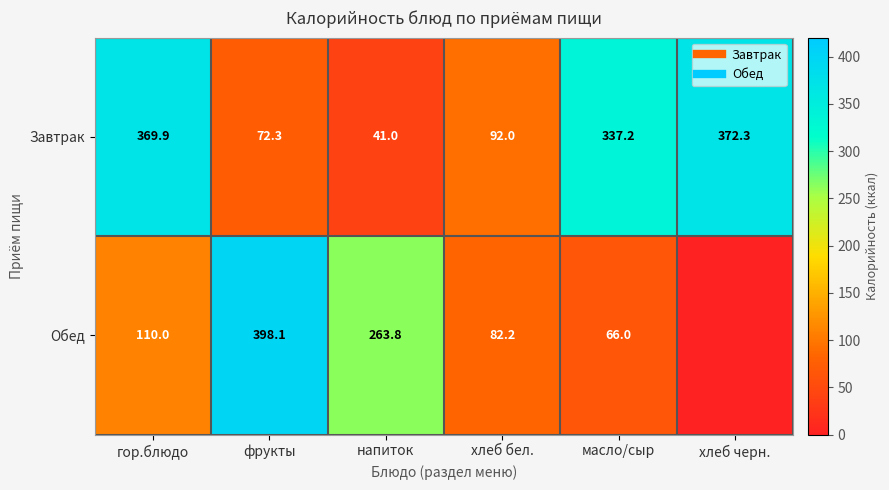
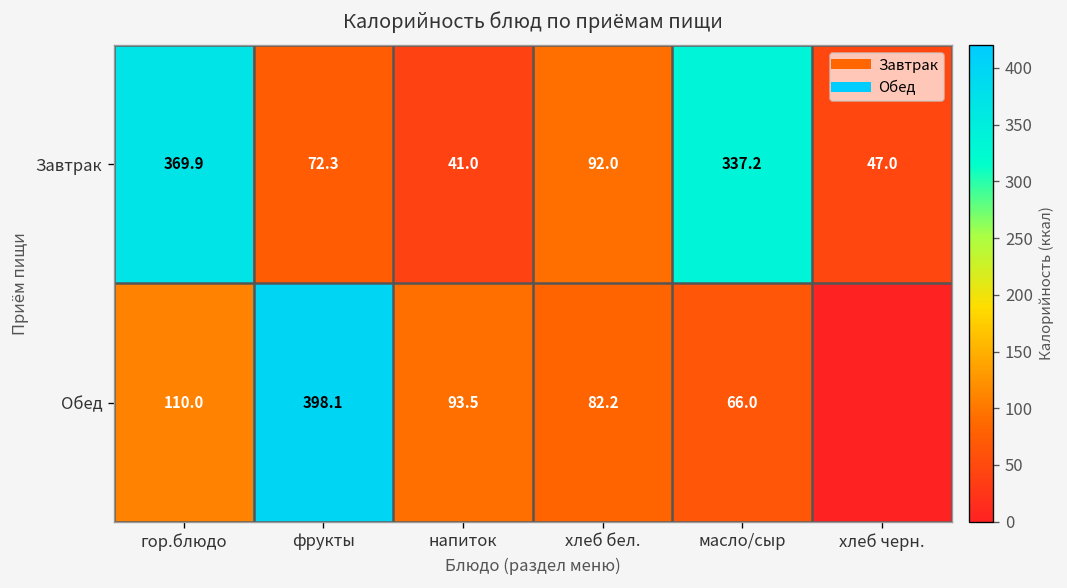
  {
    "Завтрак": {
      "гор.блюдо": 369.9,
      "фрукты": 72.3,
      "напиток": 41.0,
      "хлеб бел.": 92.0,
      "масло/сыр": 337.2,
-     "хлеб черн.": 372.3
+     "хлеб черн.": 47.0
    },
    "Обед": {
      "гор.блюдо": 110.0,
      "фрукты": 398.1,
-     "напиток": 263.8,
+     "напиток": 93.5,
      "хлеб бел.": 82.2,
      "масло/сыр": 66.0
    }
  }
